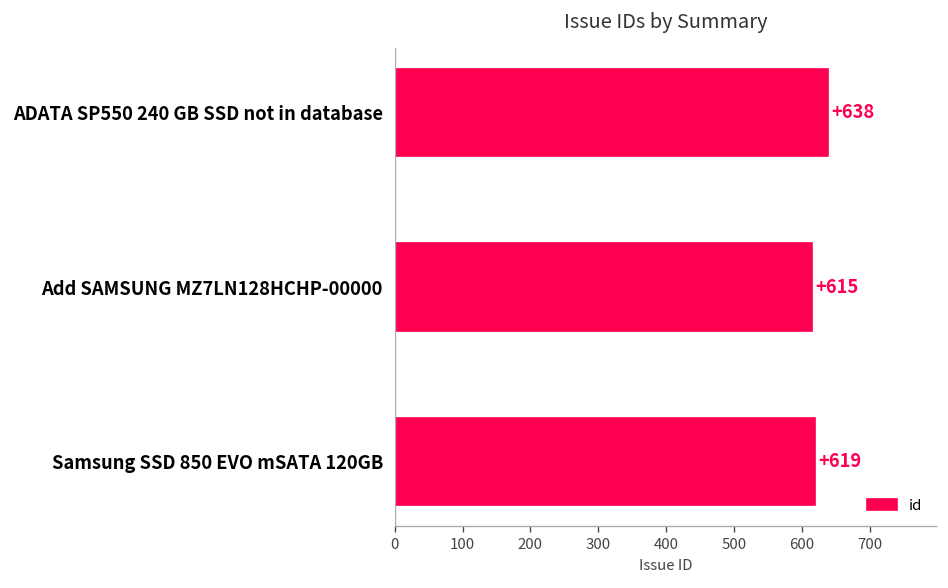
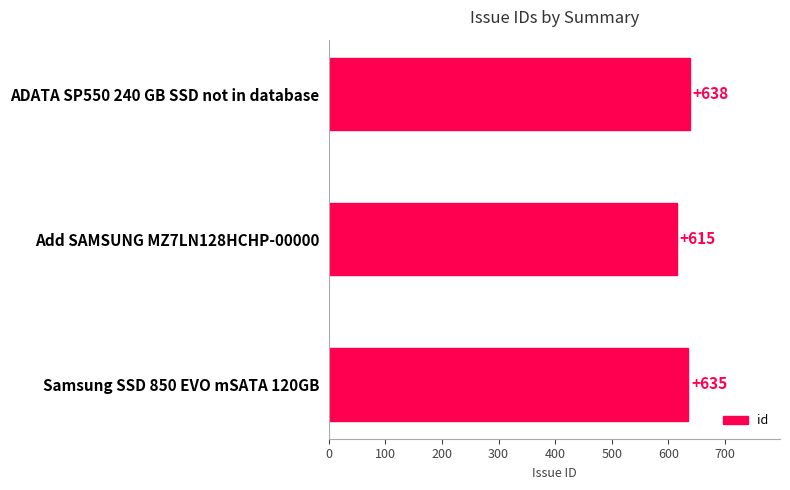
  {
    "ADATA SP550 240 GB SSD not in database": "+638",
    "Add SAMSUNG MZ7LN128HCHP-00000": "+615",
-   "Samsung SSD 850 EVO mSATA 120GB": "+619"
+   "Samsung SSD 850 EVO mSATA 120GB": "+635"
  }
